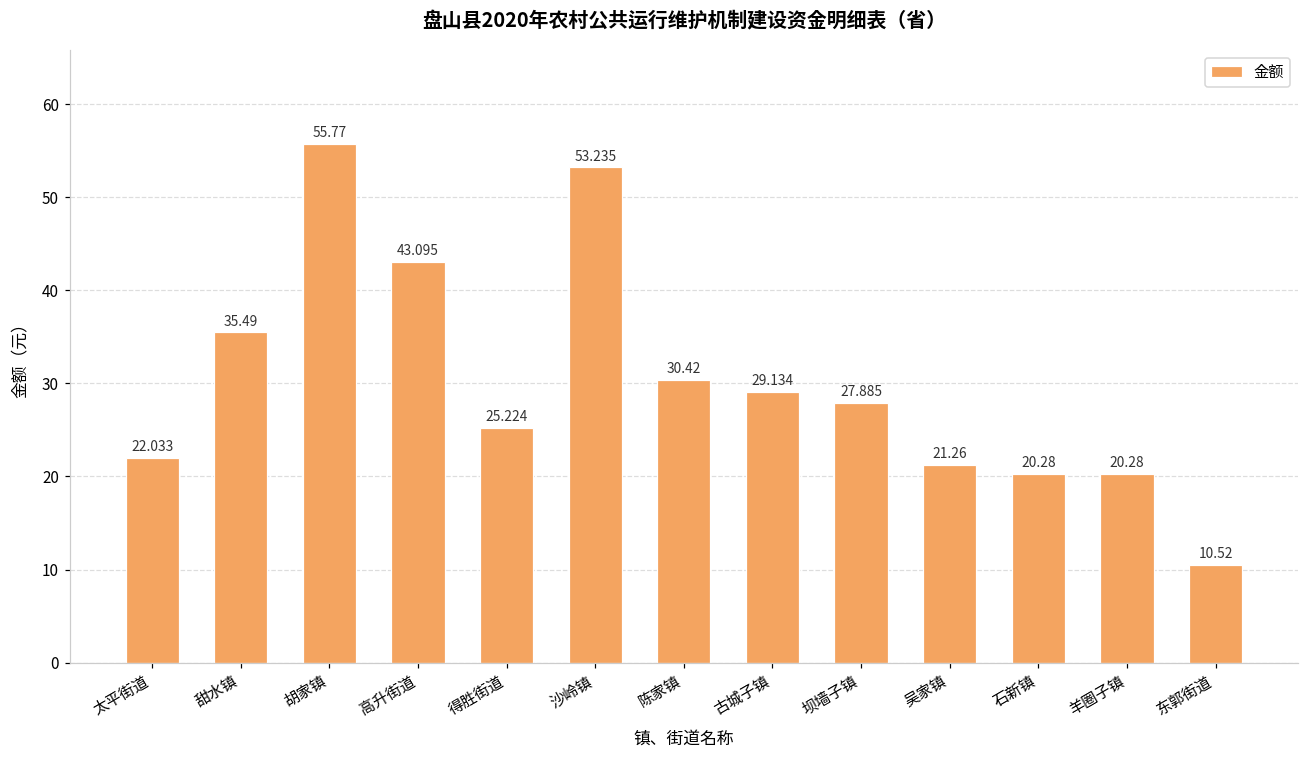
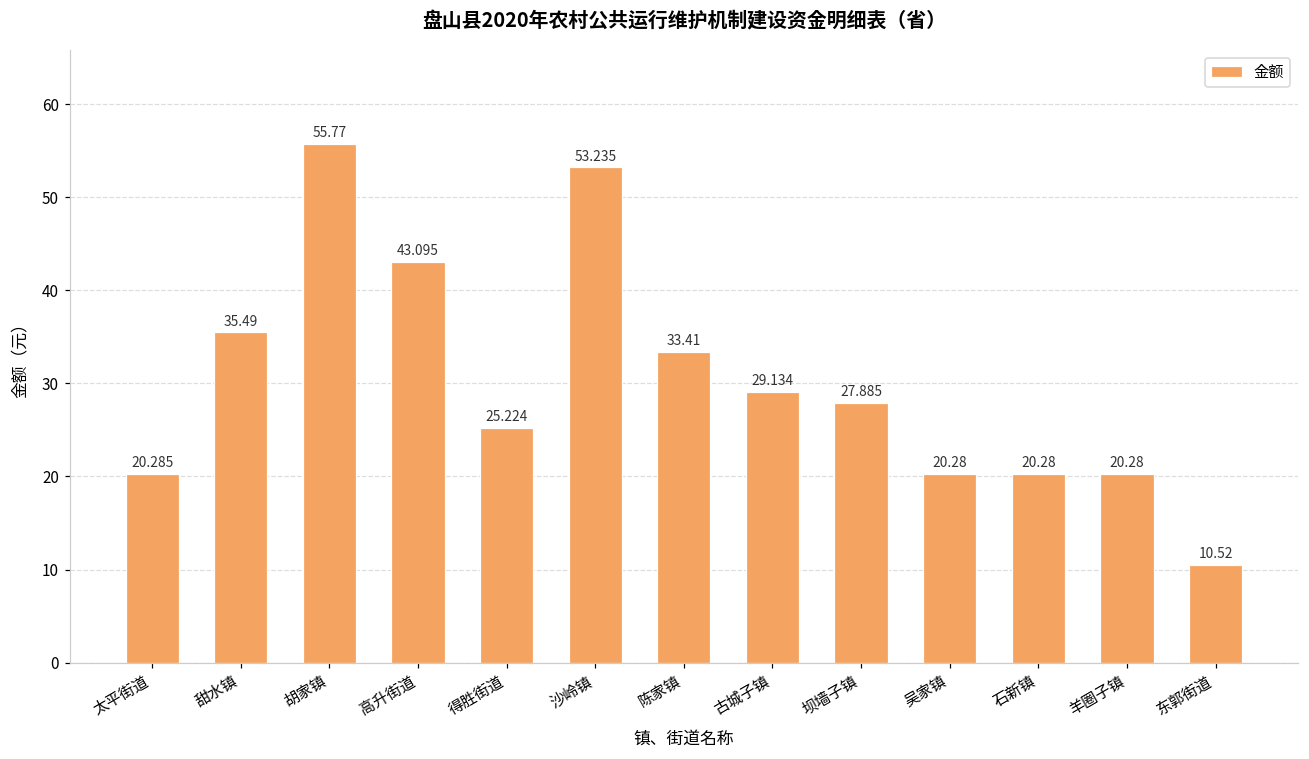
  {
-   "太平街道": 22.033,
+   "太平街道": 20.285,
    "甜水镇": 35.49,
    "胡家镇": 55.77,
    "高升街道": 43.095,
    "得胜街道": 25.224,
    "沙岭镇": 53.235,
-   "陈家镇": 30.42,
+   "陈家镇": 33.41,
    "古城子镇": 29.134,
    "坝墙子镇": 27.885,
-   "吴家镇": 21.26,
+   "吴家镇": 20.28,
    "石新镇": 20.28,
    "羊圈子镇": 20.28,
    "东郭街道": 10.52
  }
